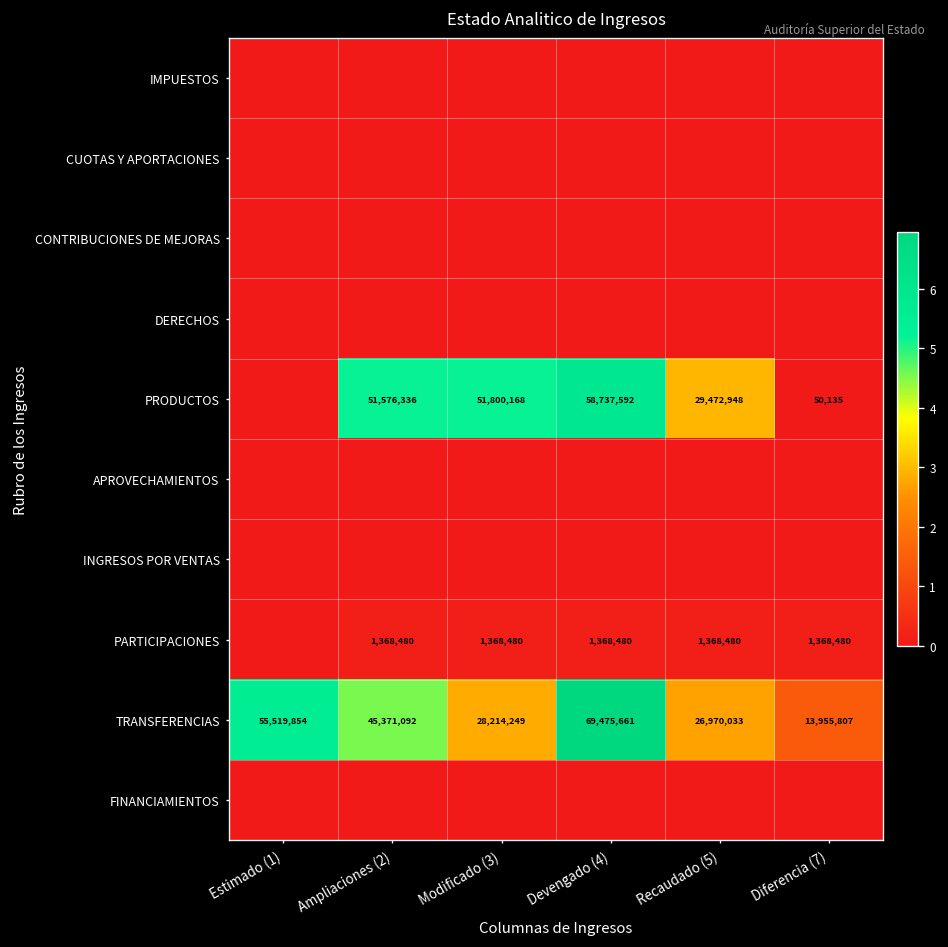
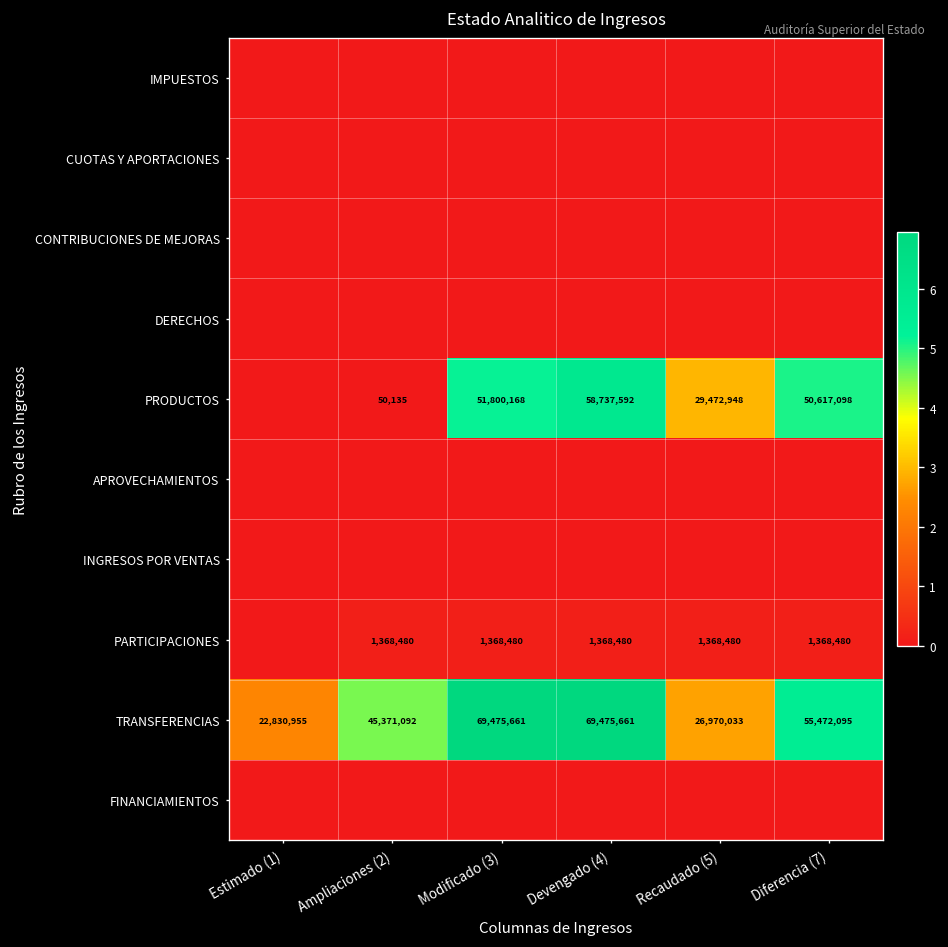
  {
    "PRODUCTOS": {
-     "Ampliaciones (2)": "51,576,336",
+     "Ampliaciones (2)": "50,135",
      "Modificado (3)": "51,800,168",
      "Devengado (4)": "58,737,592",
      "Recaudado (5)": "29,472,948",
-     "Diferencia (7)": "50,135"
+     "Diferencia (7)": "50,617,098"
    },
    "PARTICIPACIONES": {
      "Ampliaciones (2)": "1,368,480",
      "Modificado (3)": "1,368,480",
      "Devengado (4)": "1,368,480",
      "Recaudado (5)": "1,368,480",
      "Diferencia (7)": "1,368,480"
    },
    "TRANSFERENCIAS": {
-     "Estimado (1)": "55,519,854",
+     "Estimado (1)": "22,830,955",
      "Ampliaciones (2)": "45,371,092",
-     "Modificado (3)": "28,214,249",
+     "Modificado (3)": "69,475,661",
      "Devengado (4)": "69,475,661",
      "Recaudado (5)": "26,970,033",
-     "Diferencia (7)": "13,955,807"
+     "Diferencia (7)": "55,472,095"
    }
  }
